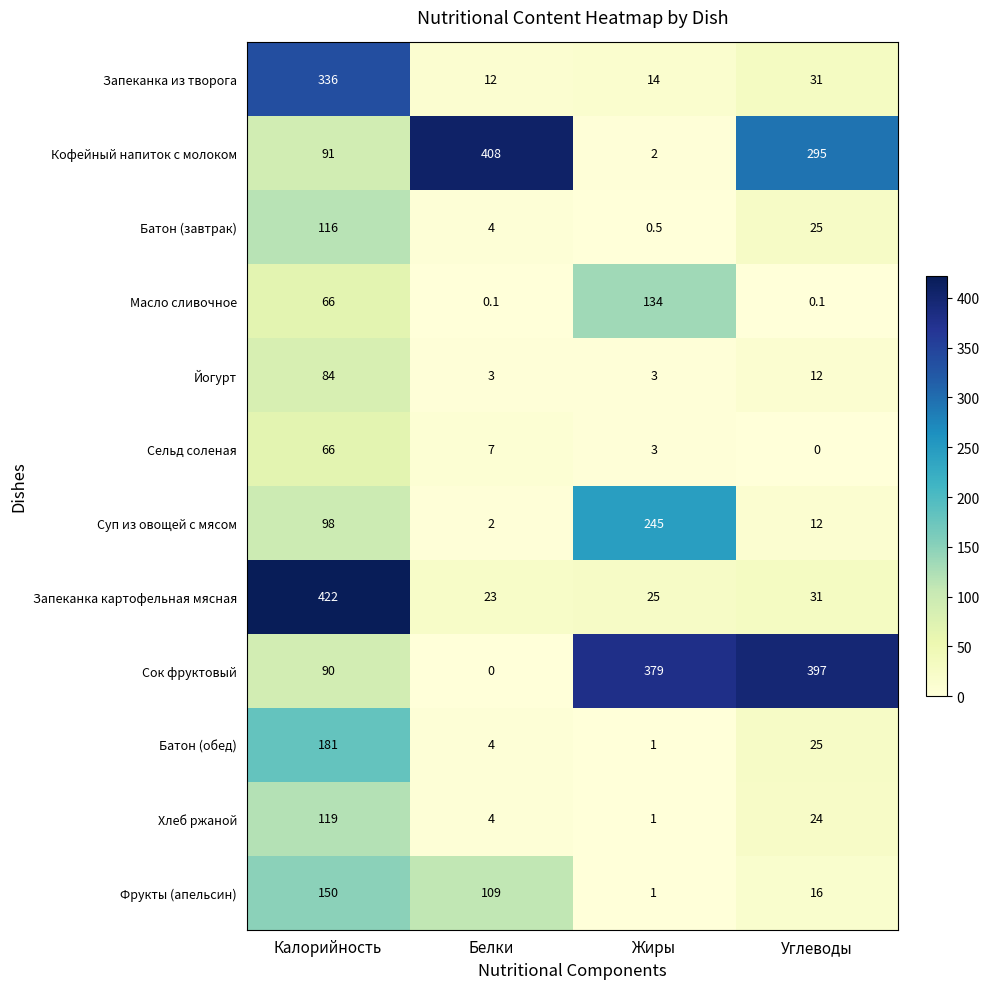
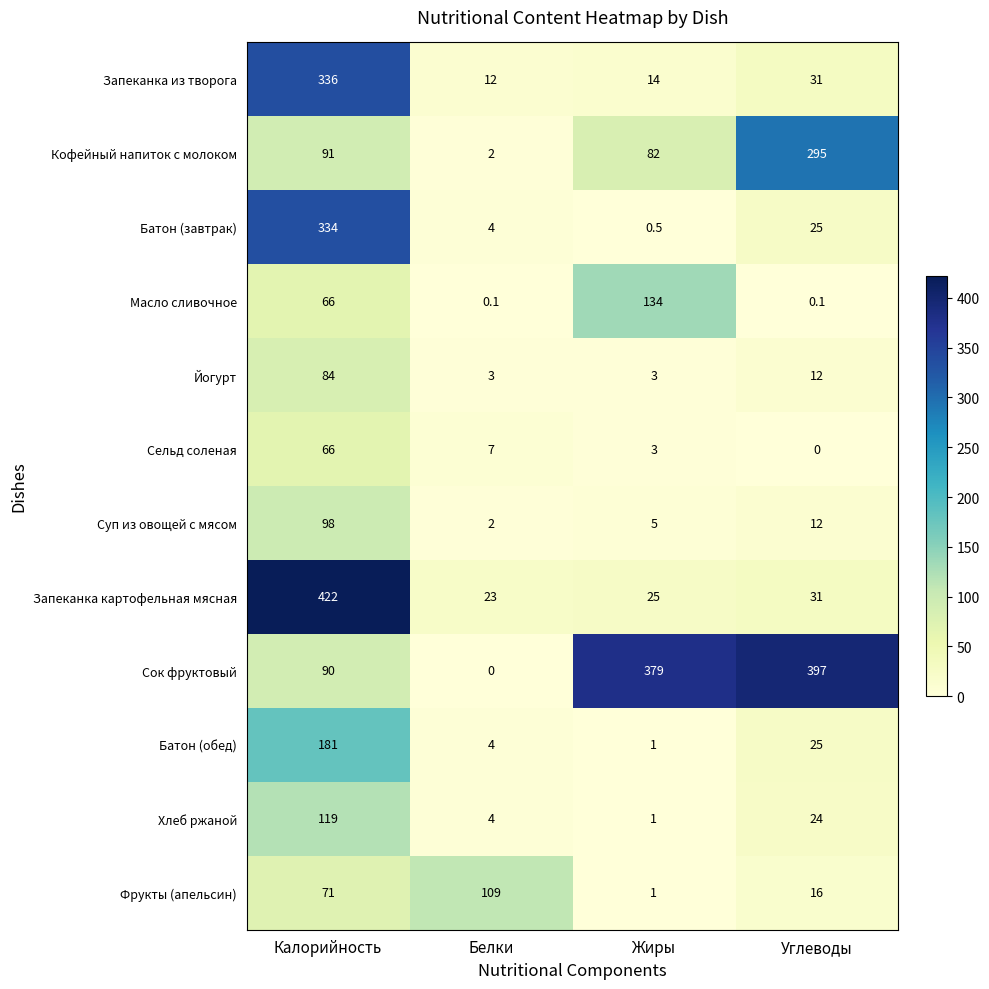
  {
    "Запеканка из творога": {
      "Калорийность": 336,
      "Белки": 12,
      "Жиры": 14,
      "Углеводы": 31
    },
    "Кофейный напиток с молоком": {
      "Калорийность": 91,
-     "Белки": 408,
-     "Жиры": 2,
+     "Белки": 2,
+     "Жиры": 82,
      "Углеводы": 295
    },
    "Батон (завтрак)": {
-     "Калорийность": 116,
+     "Калорийность": 334,
      "Белки": 4,
      "Жиры": 0.5,
      "Углеводы": 25
    },
    "Масло сливочное": {
      "Калорийность": 66,
      "Белки": 0.1,
      "Жиры": 134,
      "Углеводы": 0.1
    },
    "Йогурт": {
      "Калорийность": 84,
      "Белки": 3,
      "Жиры": 3,
      "Углеводы": 12
    },
    "Сельд соленая": {
      "Калорийность": 66,
      "Белки": 7,
      "Жиры": 3,
      "Углеводы": 0
    },
    "Суп из овощей с мясом": {
      "Калорийность": 98,
      "Белки": 2,
-     "Жиры": 245,
+     "Жиры": 5,
      "Углеводы": 12
    },
    "Запеканка картофельная мясная": {
      "Калорийность": 422,
      "Белки": 23,
      "Жиры": 25,
      "Углеводы": 31
    },
    "Сок фруктовый": {
      "Калорийность": 90,
      "Белки": 0,
      "Жиры": 379,
      "Углеводы": 397
    },
    "Батон (обед)": {
      "Калорийность": 181,
      "Белки": 4,
      "Жиры": 1,
      "Углеводы": 25
    },
    "Хлеб ржаной": {
      "Калорийность": 119,
      "Белки": 4,
      "Жиры": 1,
      "Углеводы": 24
    },
    "Фрукты (апельсин)": {
-     "Калорийность": 150,
+     "Калорийность": 71,
      "Белки": 109,
      "Жиры": 1,
      "Углеводы": 16
    }
  }
